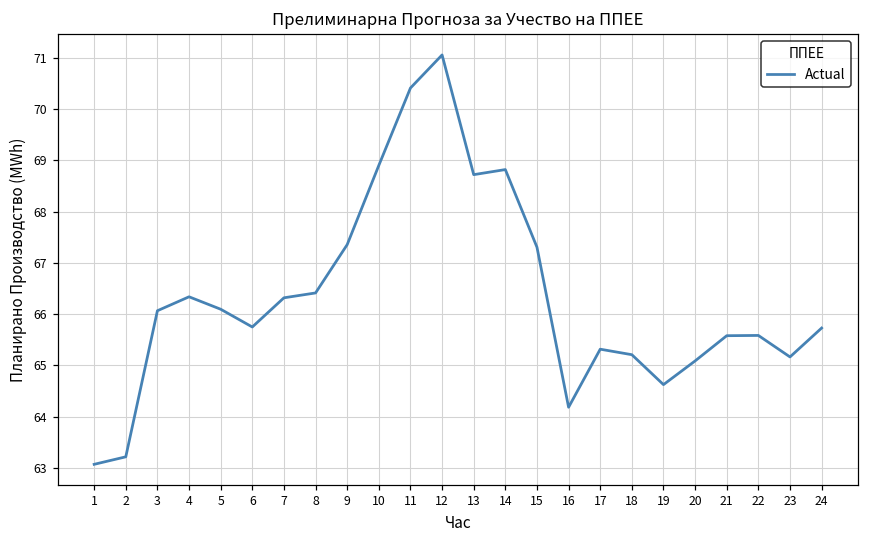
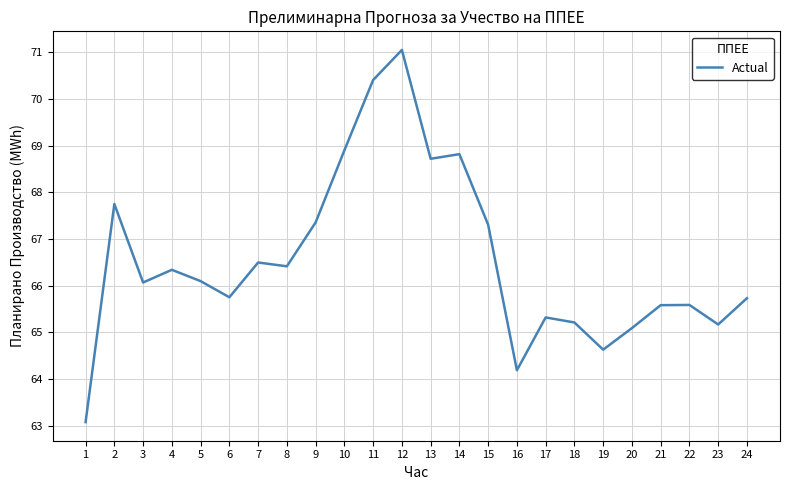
  {
    "1": 63.1,
-   "2": 63.2,
+   "2": 67.7,
    "3": 66.1,
    "4": 66.3,
    "5": 66.1,
    "6": 65.7,
-   "7": 66.3,
+   "7": 66.5,
    "8": 66.4,
    "9": 67.4,
    "10": 68.9,
    "11": 70.4,
    "12": 71.1,
    "13": 68.7,
    "14": 68.8,
    "15": 67.3,
    "16": 64.2,
    "17": 65.3,
    "18": 65.2,
    "19": 64.6,
    "20": 65.1,
    "21": 65.6,
    "22": 65.6,
    "23": 65.2,
    "24": 65.7
  }
